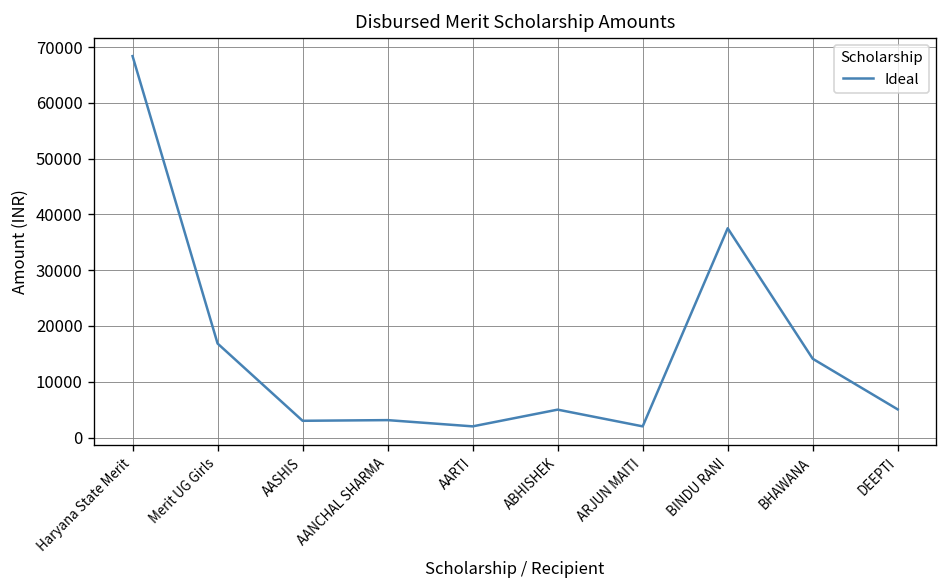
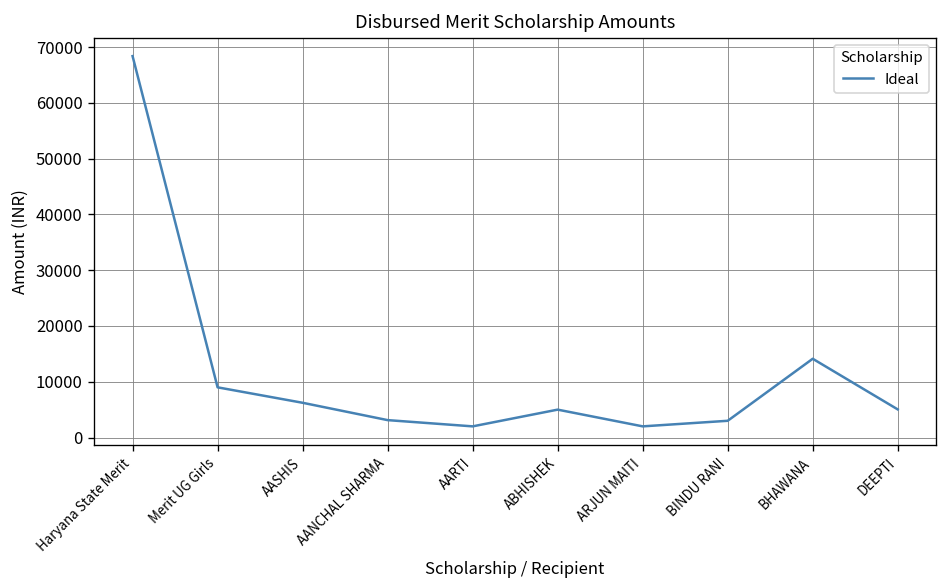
  {
    "Haryana State Merit": 68000,
-   "Merit UG Girls": 17000,
-   "AASHIS": 3000,
+   "Merit UG Girls": 9000,
+   "AASHIS": 6000,
    "AANCHAL SHARMA": 3000,
    "AARTI": 2000,
    "ABHISHEK": 5000,
    "ARJUN MAITI": 2000,
-   "BINDU RANI": 38000,
+   "BINDU RANI": 3000,
    "BHAWANA": 14000,
    "DEEPTI": 5000
  }
